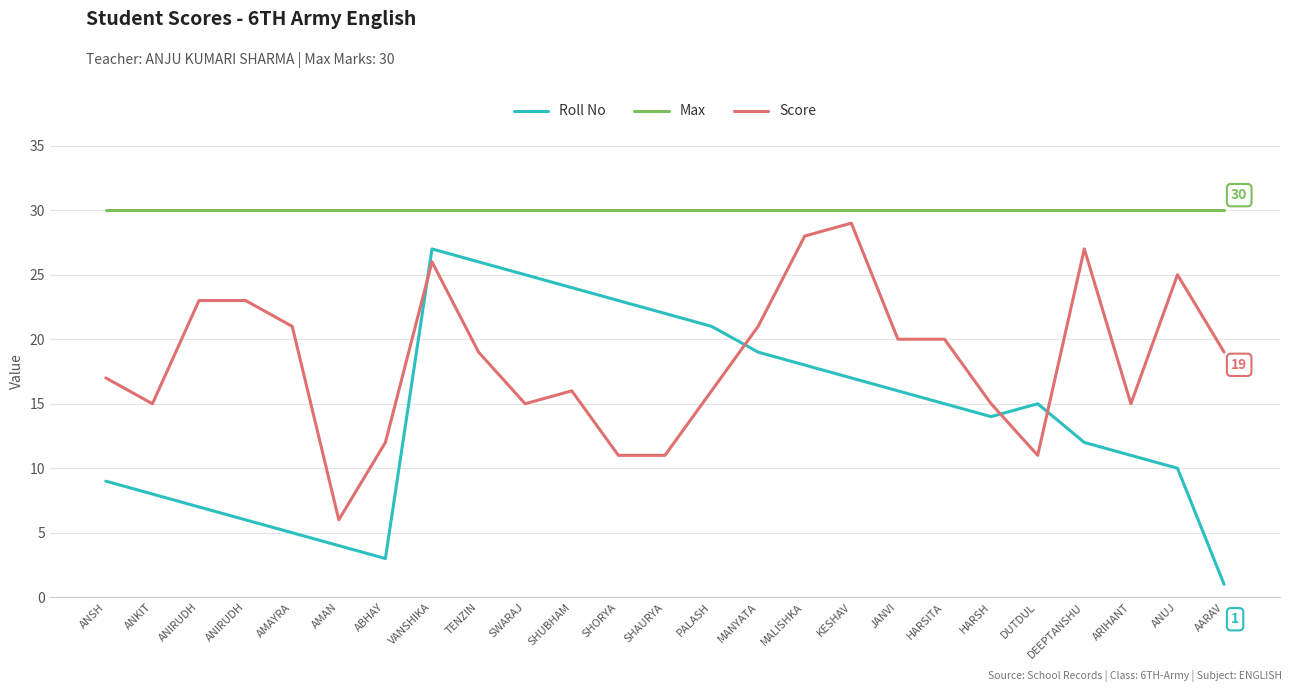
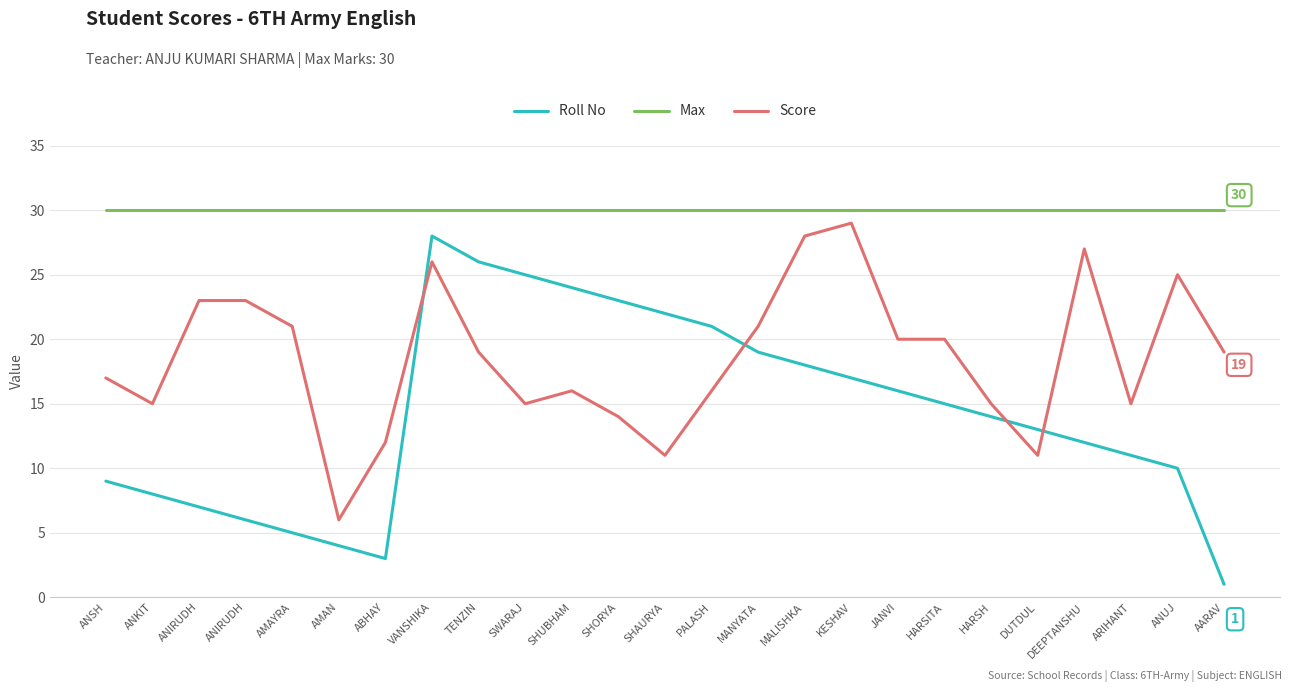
  {
    "Roll No": {
      "ANSH": 9,
      "ANKIT": 8,
      "AMAYRA": 5,
      "AMAN": 4,
      "ABHAY": 3,
-     "VANSHIKA": 27,
+     "VANSHIKA": 28,
      "TENZIN": 26,
      "SWARAJ": 25,
      "SHUBHAM": 24,
      "SHORYA": 23,
      "SHAURYA": 22,
      "PALASH": 21,
      "MANYATA": 19,
      "MALISHKA": 18,
      "KESHAV": 17,
      "JANVI": 16,
      "HARSITA": 15,
      "HARSH": 14,
-     "DUTDUL": 15,
+     "DUTDUL": 13,
      "DEEPTANSHU": 12,
      "ARIHANT": 11,
      "ANUJ": 10
    },
    "Max": {
      "ANSH": 30,
      "ANKIT": 30,
      "AMAYRA": 30,
      "AMAN": 30,
      "ABHAY": 30,
      "VANSHIKA": 30,
      "TENZIN": 30,
      "SWARAJ": 30,
      "SHUBHAM": 30,
      "SHORYA": 30,
      "SHAURYA": 30,
      "PALASH": 30,
      "MANYATA": 30,
      "MALISHKA": 30,
      "KESHAV": 30,
      "JANVI": 30,
      "HARSITA": 30,
      "HARSH": 30,
      "DUTDUL": 30,
      "DEEPTANSHU": 30,
      "ARIHANT": 30,
      "ANUJ": 30
    },
    "Score": {
      "ANSH": 17,
      "ANKIT": 15,
      "AMAYRA": 21,
      "AMAN": 6,
      "ABHAY": 12,
      "VANSHIKA": 26,
      "TENZIN": 19,
      "SWARAJ": 15,
      "SHUBHAM": 16,
-     "SHORYA": 11,
+     "SHORYA": 14,
      "SHAURYA": 11,
      "PALASH": 16,
      "MANYATA": 21,
      "MALISHKA": 28,
      "KESHAV": 29,
      "JANVI": 20,
      "HARSITA": 20,
      "HARSH": 15,
      "DUTDUL": 11,
      "DEEPTANSHU": 27,
      "ARIHANT": 15,
      "ANUJ": 25
    }
  }
